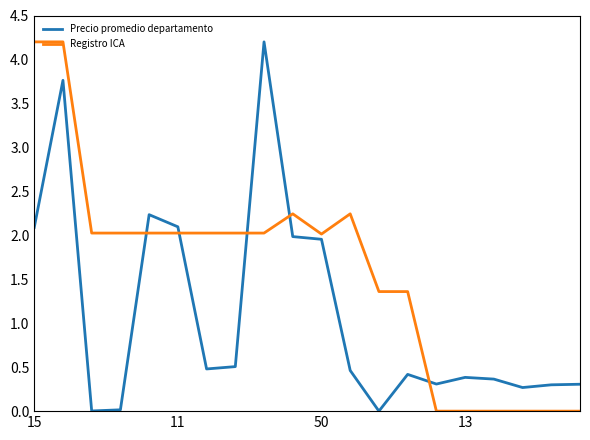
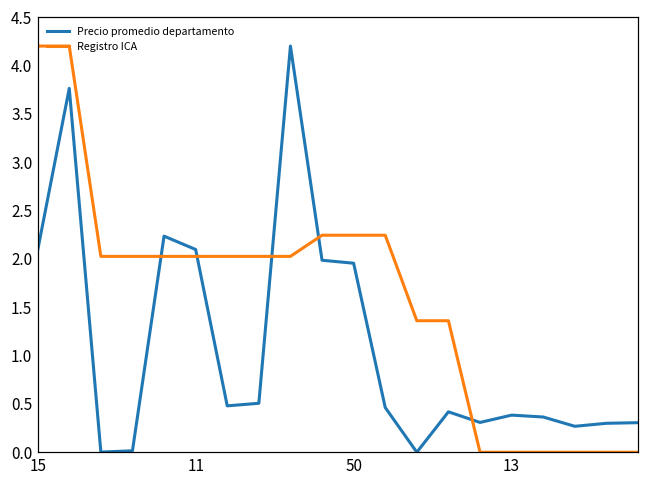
  {
    "Precio promedio departamento": {
      "15": 2.1,
      "50": 2.0
    },
    "Registro ICA": {
      "15": 4.2,
-     "50": 2.0
+     "50": 2.2
    }
  }
